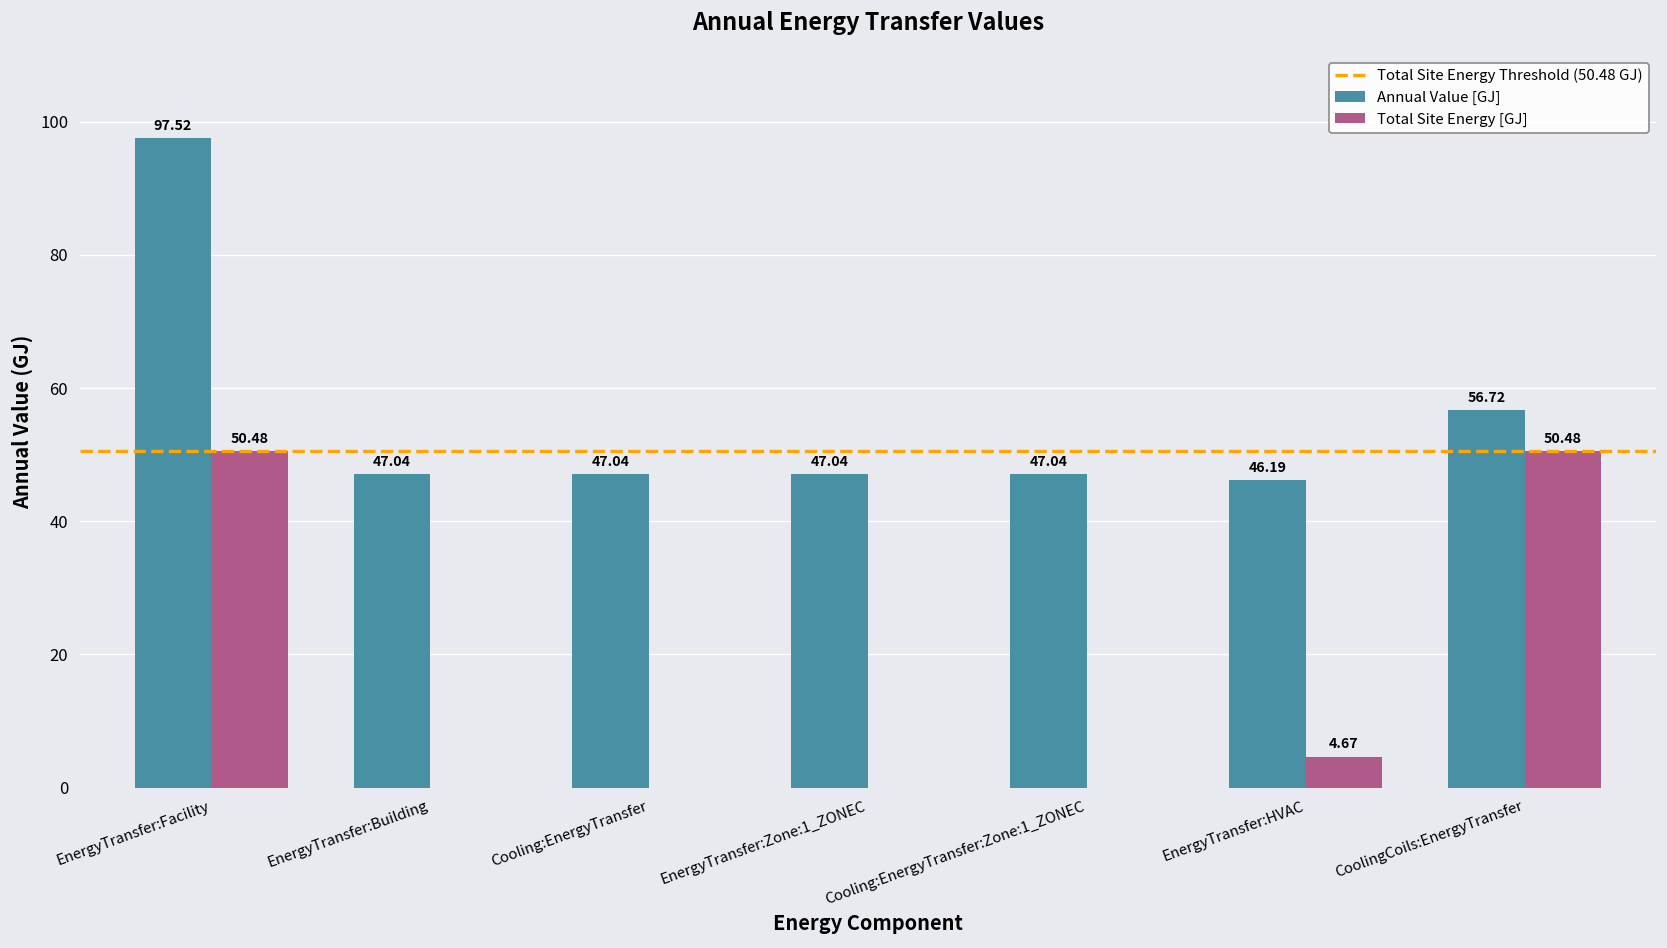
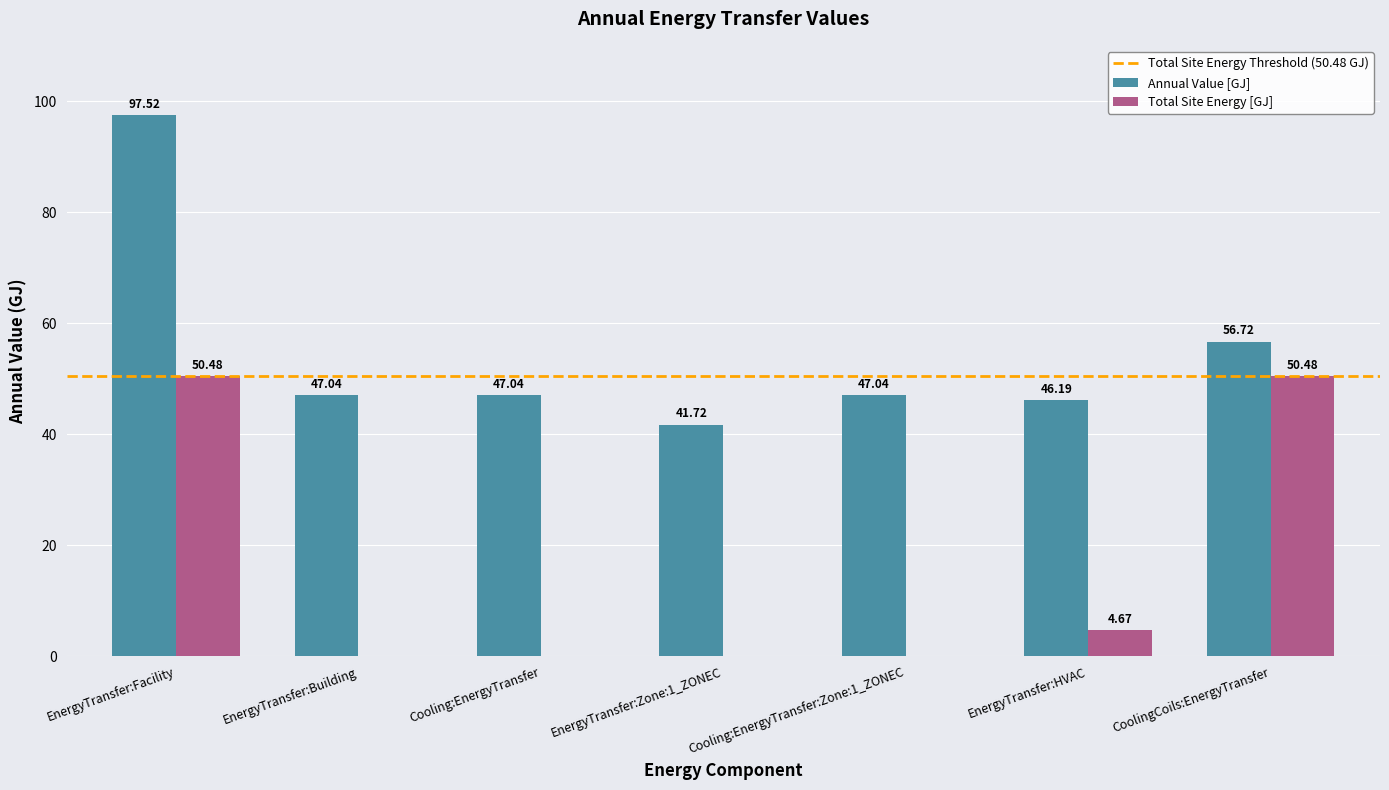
  {
    "Annual Value [GJ]": {
      "EnergyTransfer:Facility": 97.52,
      "EnergyTransfer:Building": 47.04,
      "Cooling:EnergyTransfer": 47.04,
-     "EnergyTransfer:Zone:1_ZONEC": 47.04,
+     "EnergyTransfer:Zone:1_ZONEC": 41.72,
      "Cooling:EnergyTransfer:Zone:1_ZONEC": 47.04,
      "EnergyTransfer:HVAC": 46.19,
      "CoolingCoils:EnergyTransfer": 56.72
    },
    "Total Site Energy [GJ]": {
      "EnergyTransfer:Facility": 50.48,
      "EnergyTransfer:HVAC": 4.67,
      "CoolingCoils:EnergyTransfer": 50.48
    }
  }
